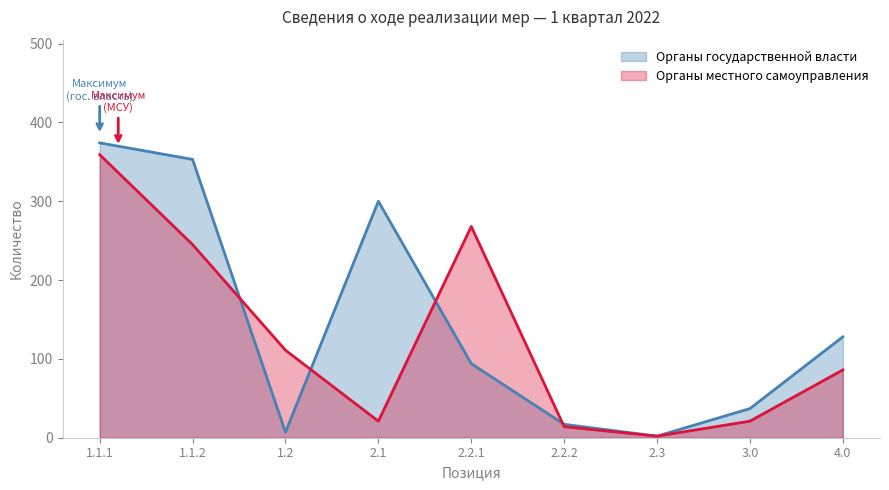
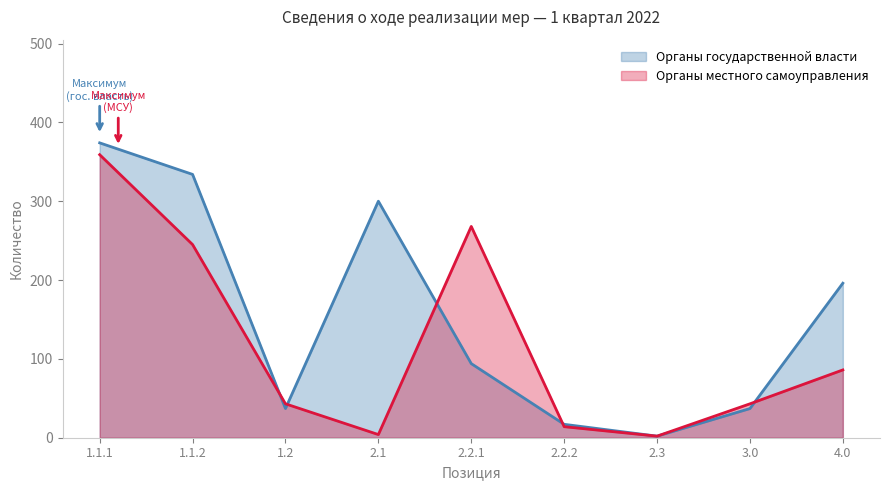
  {
    "Органы государственной власти": {
      "1.1.1": 370,
-     "1.1.2": 350,
-     "1.2": 10,
+     "1.1.2": 330,
+     "1.2": 40,
      "2.1": 300,
      "2.2.1": 90,
      "3.0": 40,
-     "4.0": 130
+     "4.0": 200
    },
    "Органы местного самоуправления": {
      "1.1.1": 360,
      "1.1.2": 250,
-     "1.2": 110,
-     "2.1": 20,
+     "1.2": 40,
+     "2.1": 0,
      "2.2.1": 270,
-     "3.0": 20,
+     "3.0": 40,
      "4.0": 90
    }
  }
